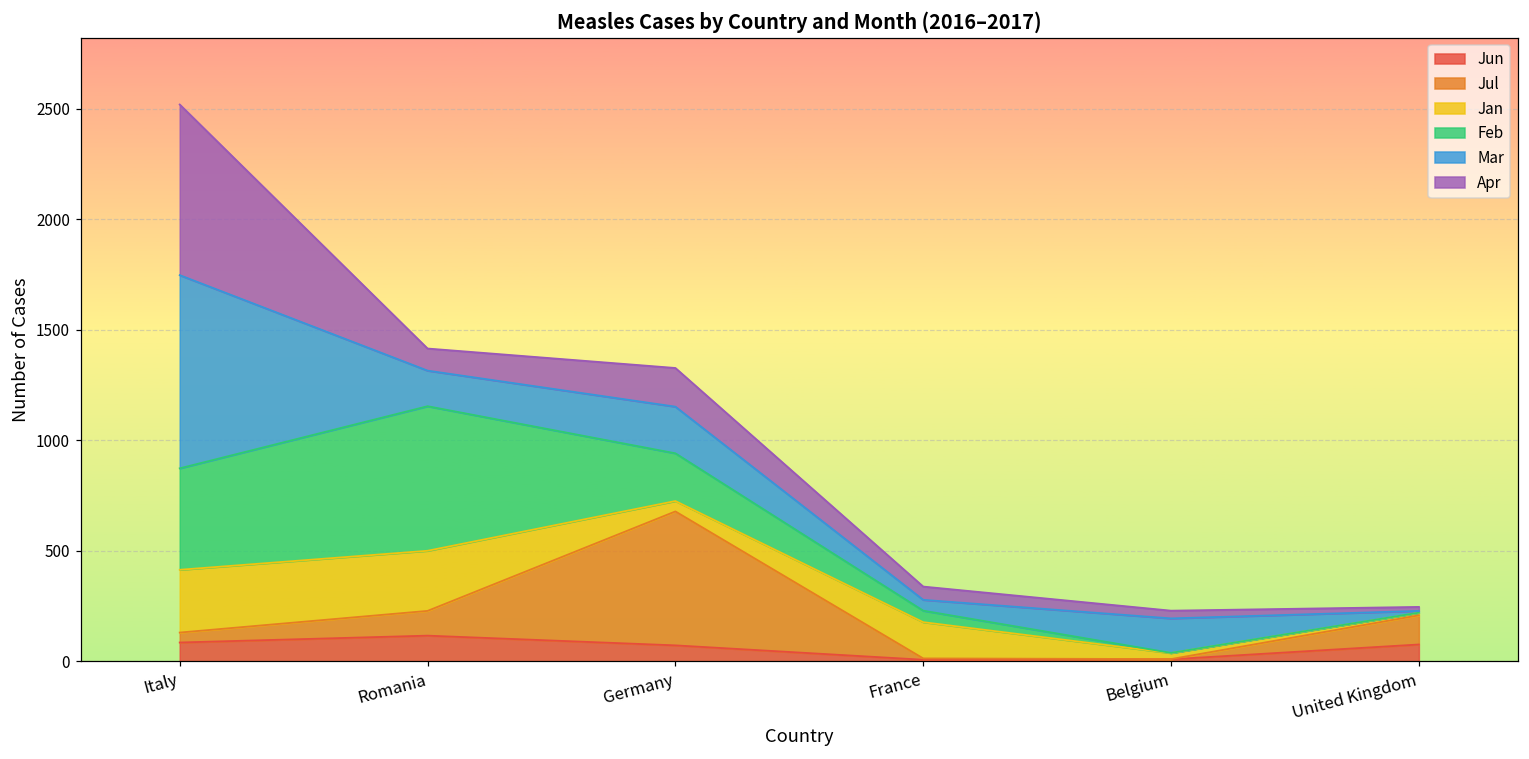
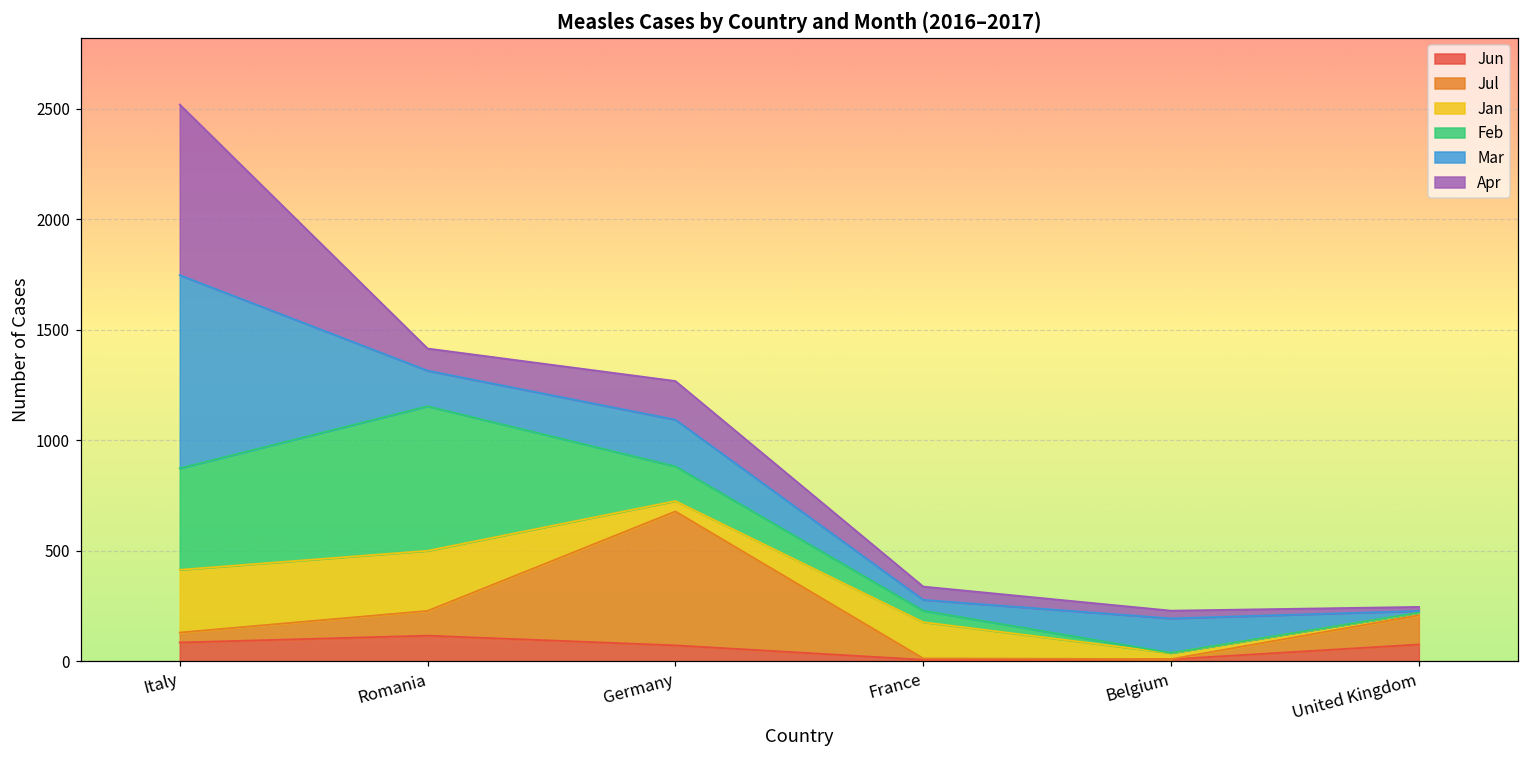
  {
    "Jan": {
      "Italy": 280,
      "Romania": 270,
      "Germany": 50,
      "France": 160
    },
    "Feb": {
      "Italy": 460,
      "Romania": 650,
-     "Germany": 220,
+     "Germany": 160,
      "France": 50
    },
    "Mar": {
      "Italy": 870,
      "Romania": 160,
      "Germany": 210,
      "France": 50,
      "Belgium": 160
    },
    "Apr": {
      "Italy": 770,
      "Romania": 100,
      "Germany": 180,
      "France": 60,
      "Belgium": 40,
      "United Kingdom": 20
    }
  }
